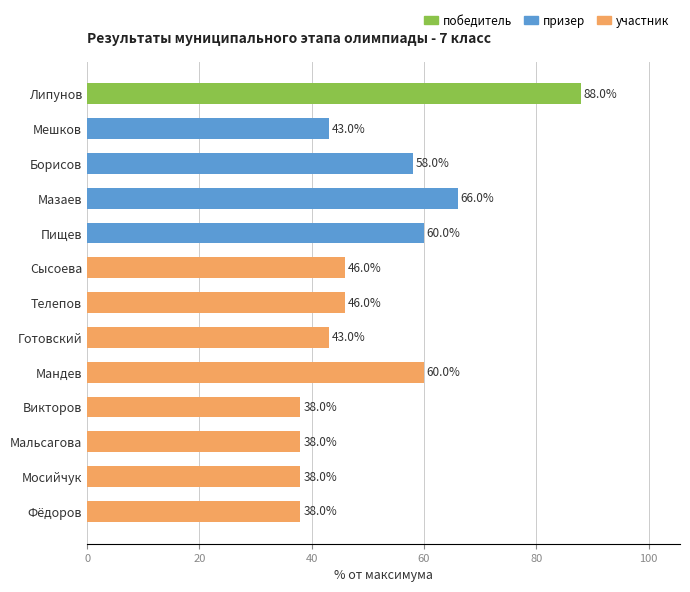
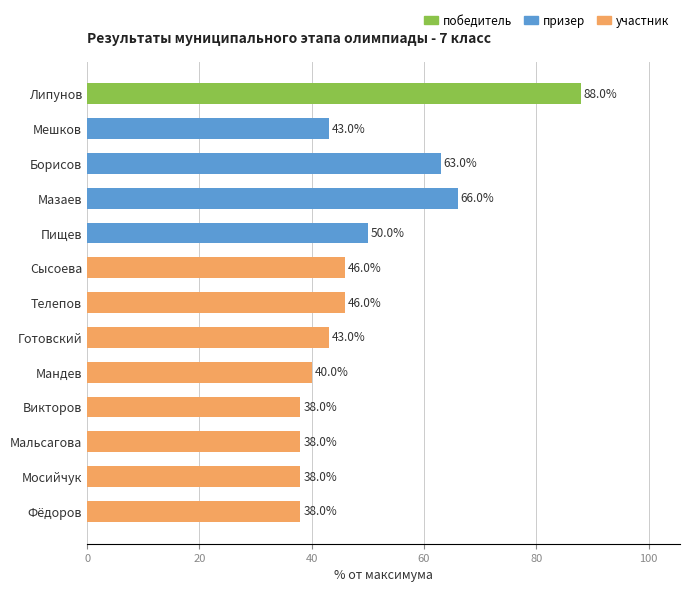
  {
    "Липунов": "88.0%",
    "Мешков": "43.0%",
-   "Борисов": "58.0%",
+   "Борисов": "63.0%",
    "Мазаев": "66.0%",
-   "Пищев": "60.0%",
+   "Пищев": "50.0%",
    "Сысоева": "46.0%",
    "Телепов": "46.0%",
    "Готовский": "43.0%",
-   "Мандев": "60.0%",
+   "Мандев": "40.0%",
    "Викторов": "38.0%",
    "Мальсагова": "38.0%",
    "Мосийчук": "38.0%",
    "Фёдоров": "38.0%"
  }
